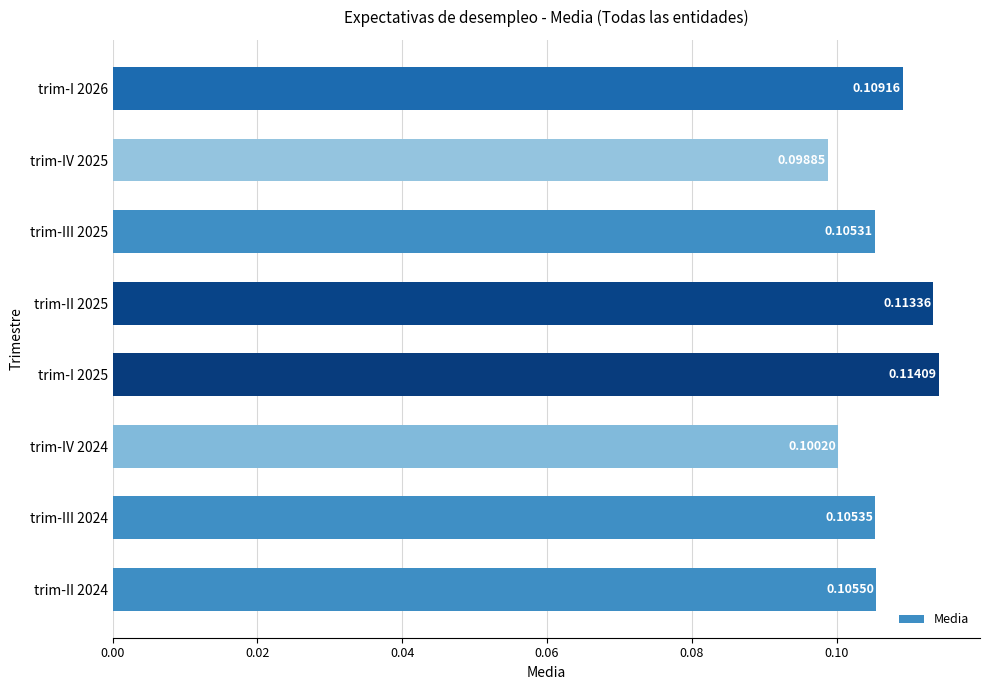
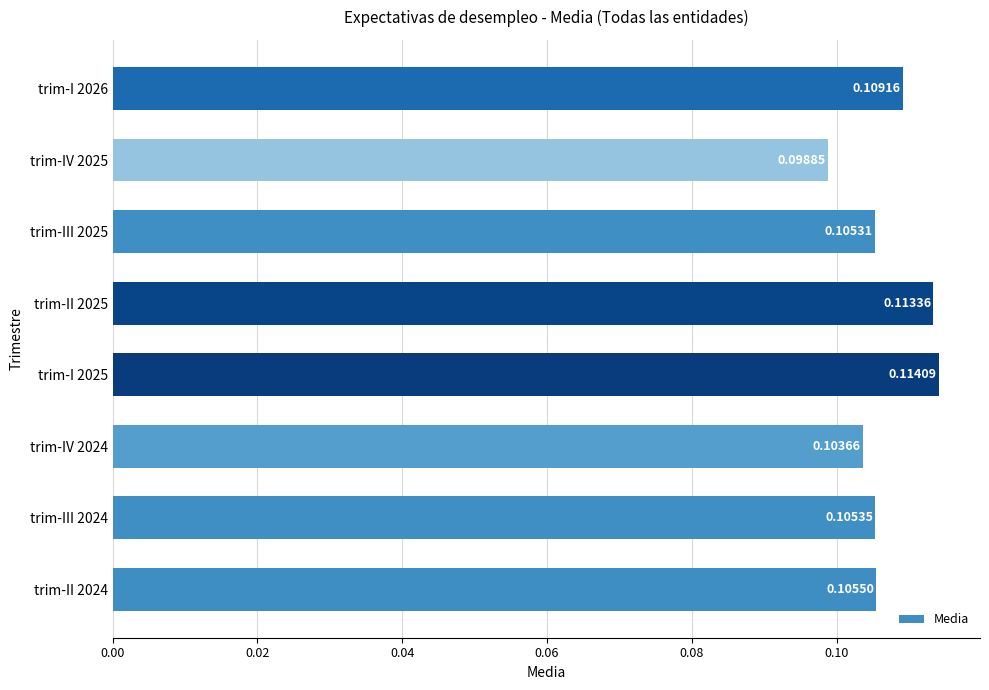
  {
    "trim-I 2026": 0.10916,
    "trim-IV 2025": 0.09885,
    "trim-III 2025": 0.10531,
    "trim-II 2025": 0.11336,
    "trim-I 2025": 0.11409,
-   "trim-IV 2024": 0.10020,
+   "trim-IV 2024": 0.10366,
    "trim-III 2024": 0.10535,
    "trim-II 2024": 0.10550
  }
